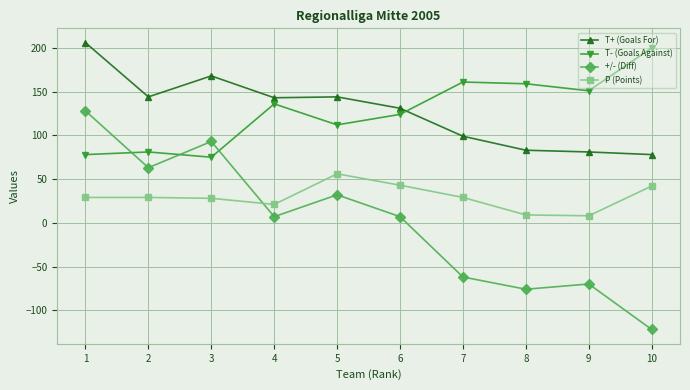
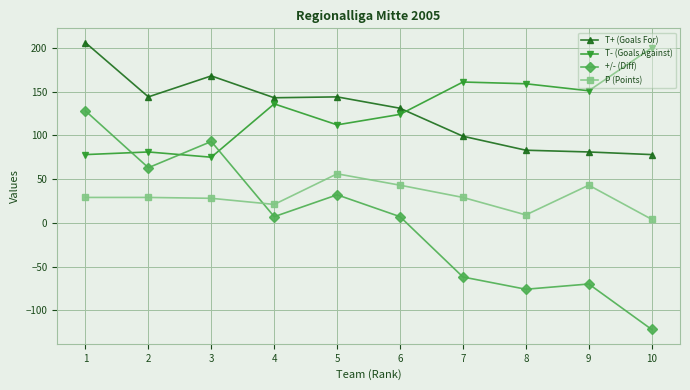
  {
    "P (Points)": {
      "1": 30,
      "2": 30,
      "3": 30,
      "4": 20,
      "5": 60,
      "6": 40,
      "7": 30,
      "8": 10,
-     "9": 10,
-     "10": 40
+     "9": 40,
+     "10": 0
    }
  }
